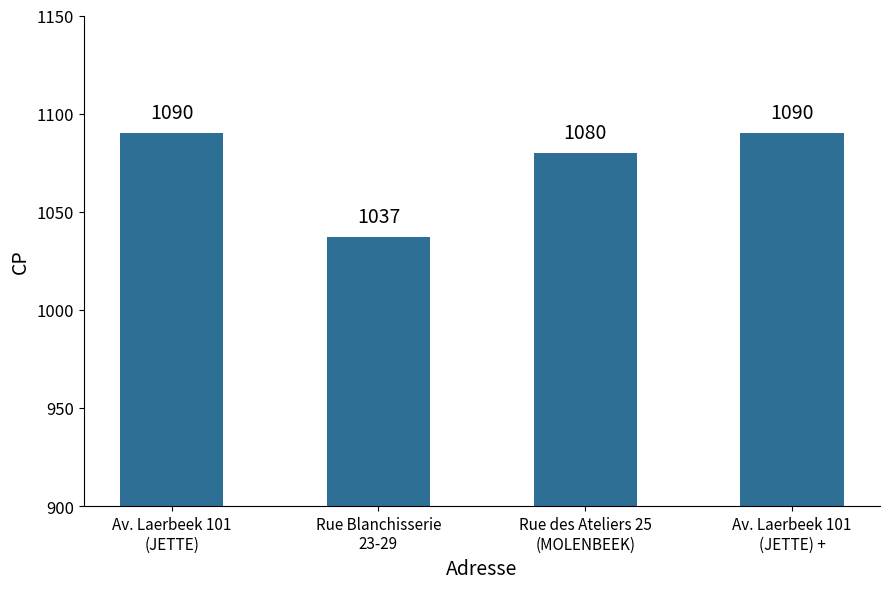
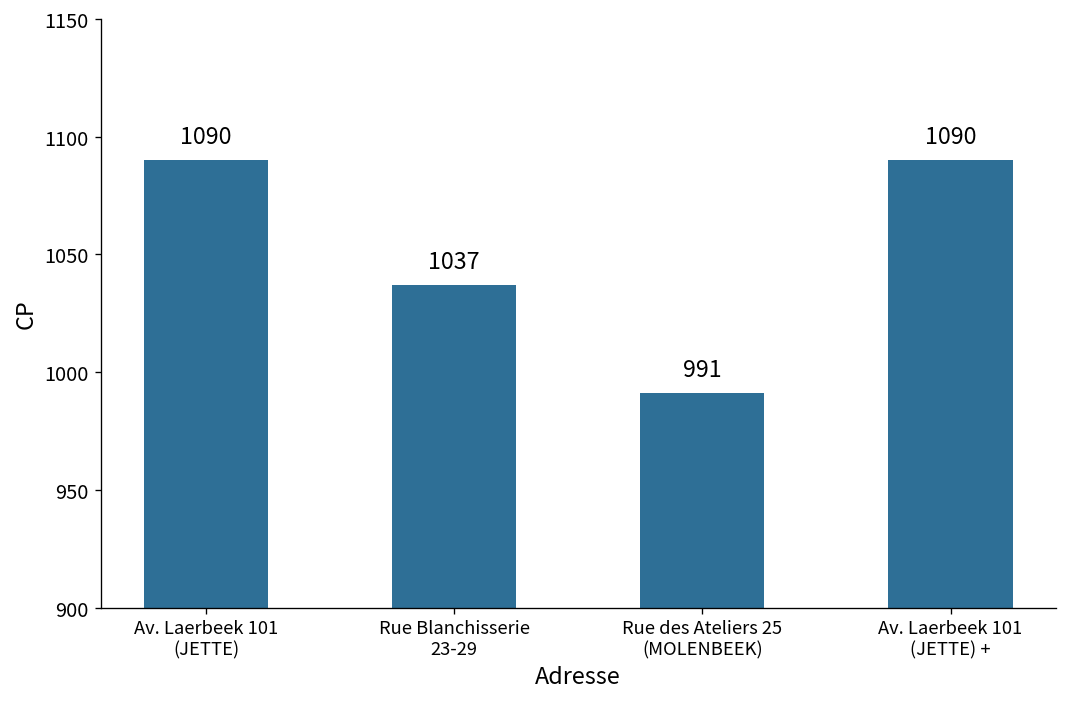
  {
    "Av. Laerbeek 101 (JETTE)": 1090,
    "Rue Blanchisserie 23-29": 1037,
-   "Rue des Ateliers 25 (MOLENBEEK)": 1080,
+   "Rue des Ateliers 25 (MOLENBEEK)": 991,
    "Av. Laerbeek 101 (JETTE) +": 1090
  }
